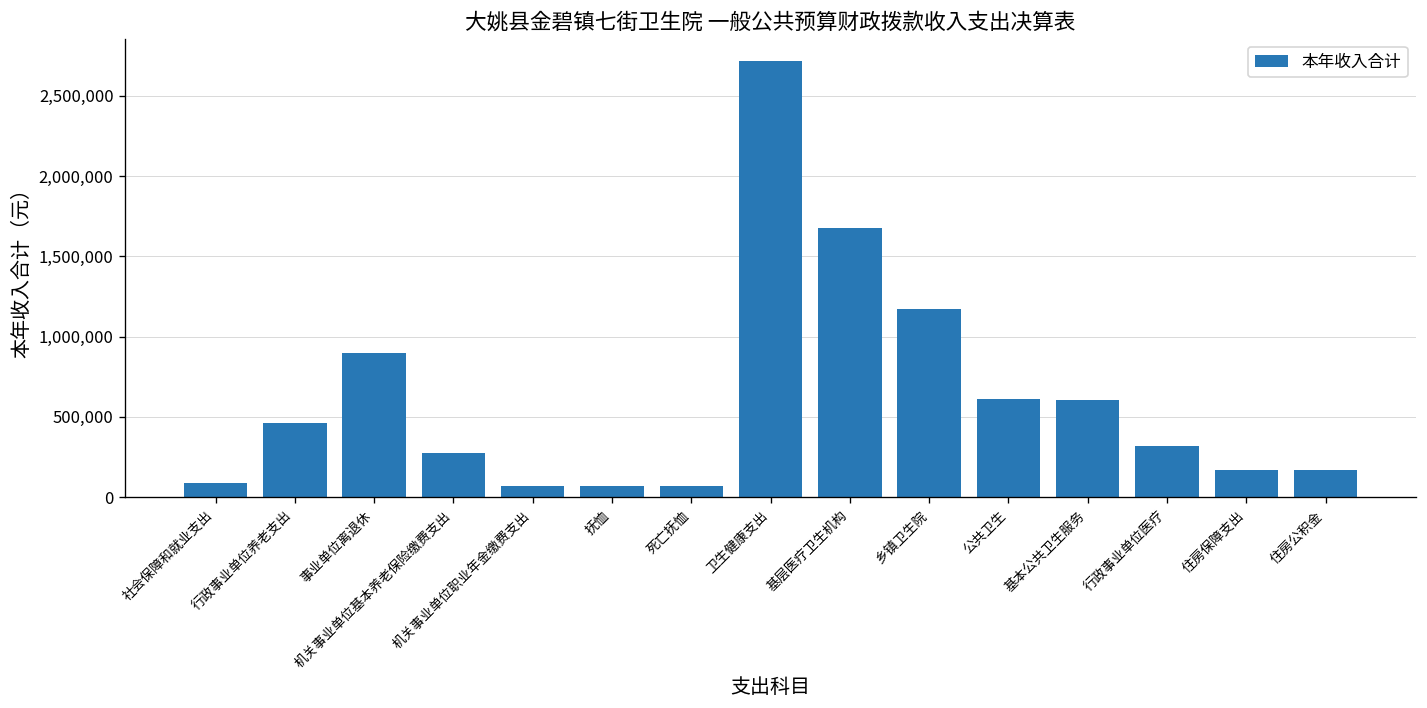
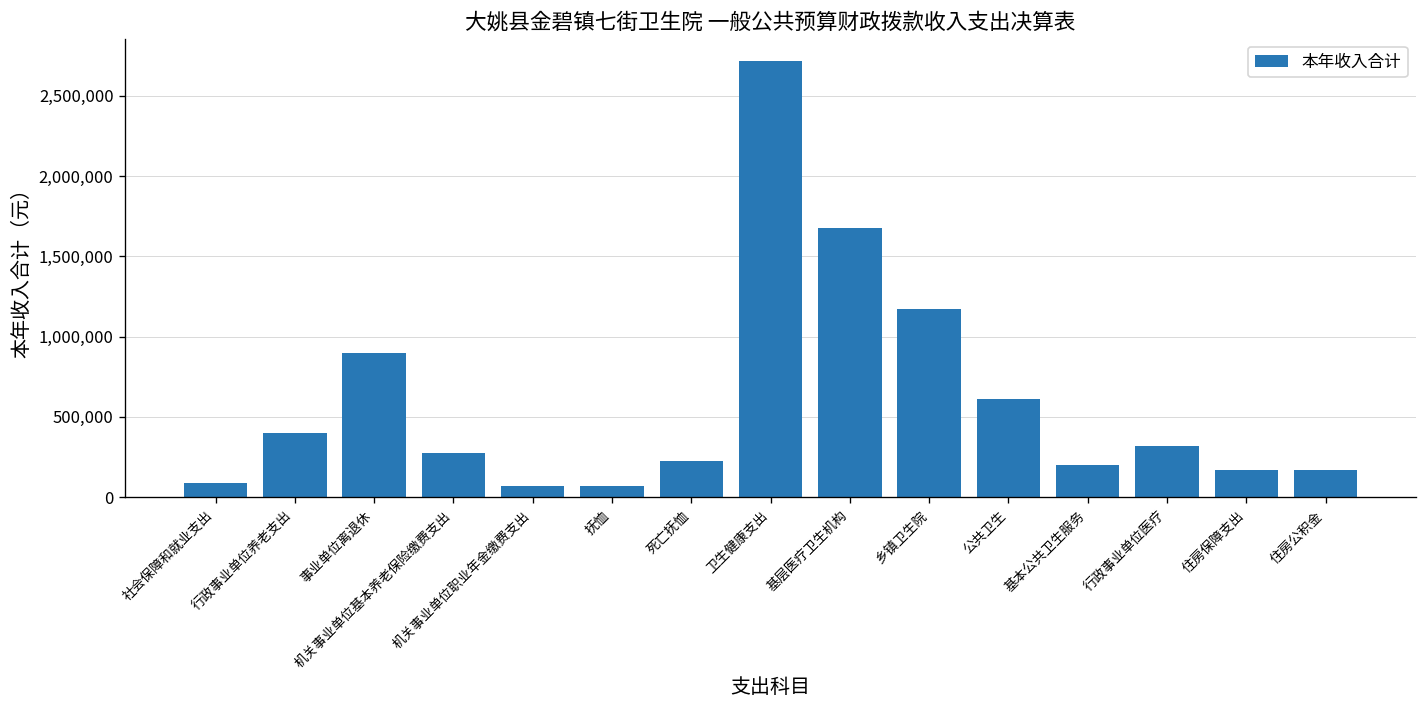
  {
    "社会保障和就业支出": "90,000",
-   "行政事业单位养老支出": "460,000",
+   "行政事业单位养老支出": "400,000",
    "事业单位离退休": "900,000",
    "机关事业单位基本养老保险缴费支出": "270,000",
    "机关事业单位职业年金缴费支出": "70,000",
    "抚恤": "70,000",
-   "死亡抚恤": "70,000",
+   "死亡抚恤": "220,000",
    "卫生健康支出": "2,720,000",
    "基层医疗卫生机构": "1,670,000",
    "乡镇卫生院": "1,170,000",
    "公共卫生": "610,000",
-   "基本公共卫生服务": "600,000",
+   "基本公共卫生服务": "200,000",
    "行政事业单位医疗": "320,000",
    "住房保障支出": "170,000",
    "住房公积金": "170,000"
  }
